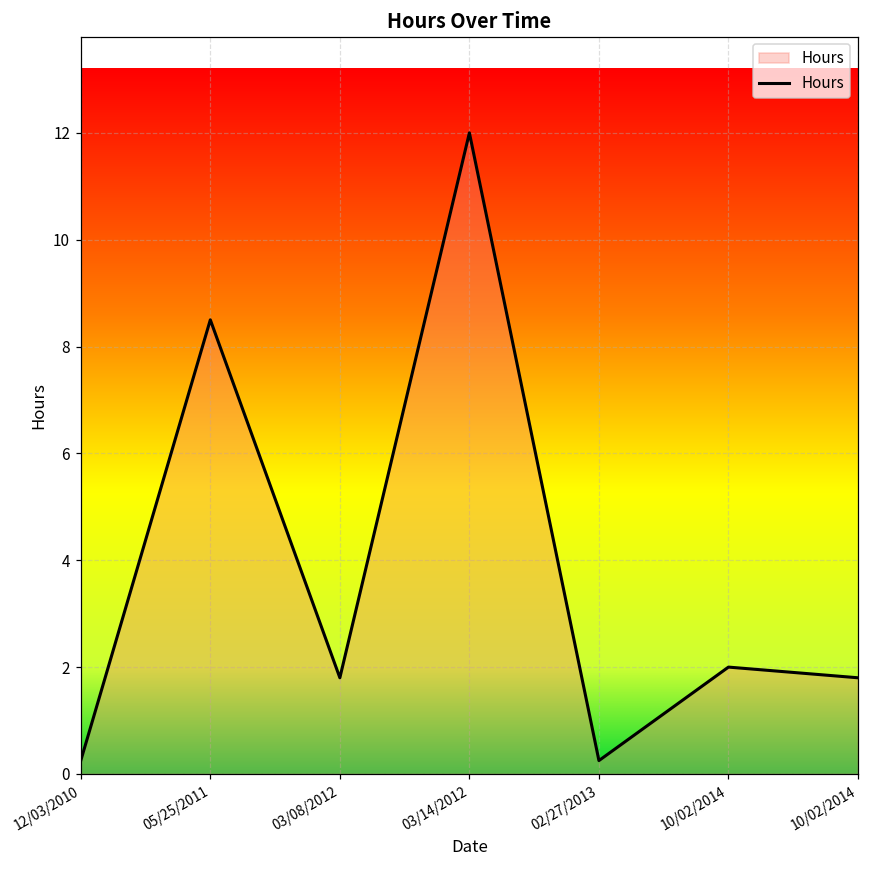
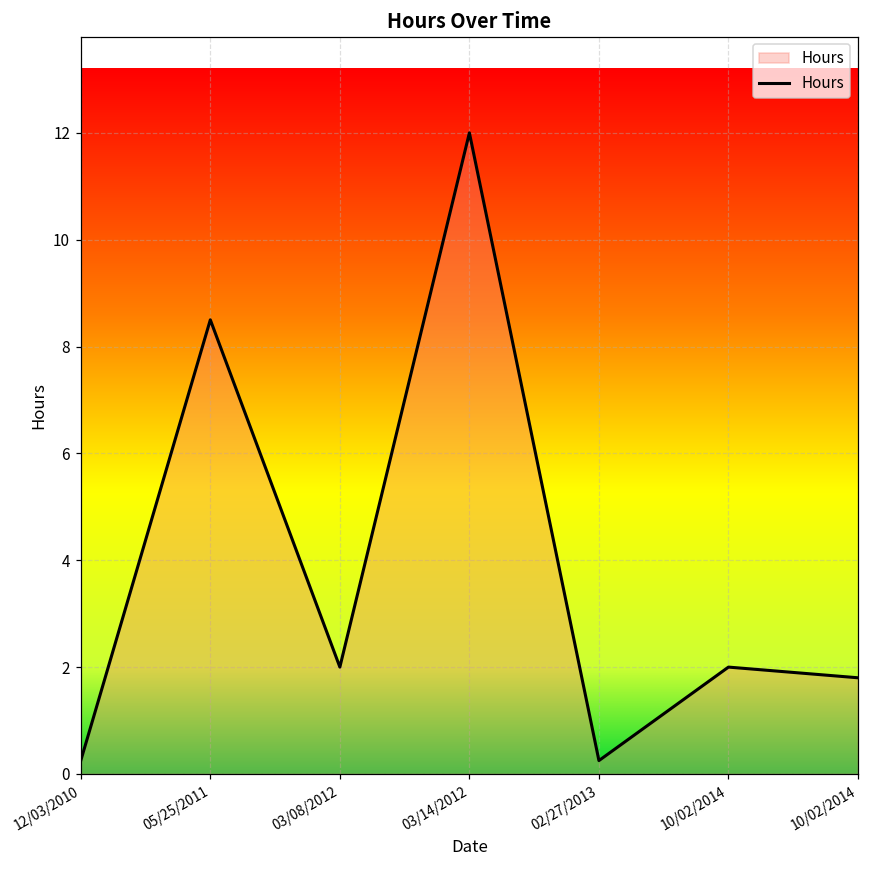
  {
    "12/03/2010": 0.3,
    "05/25/2011": 8.5,
-   "03/08/2012": 1.8,
+   "03/08/2012": 2.0,
    "03/14/2012": 12.0,
    "02/27/2013": 0.3
  }
